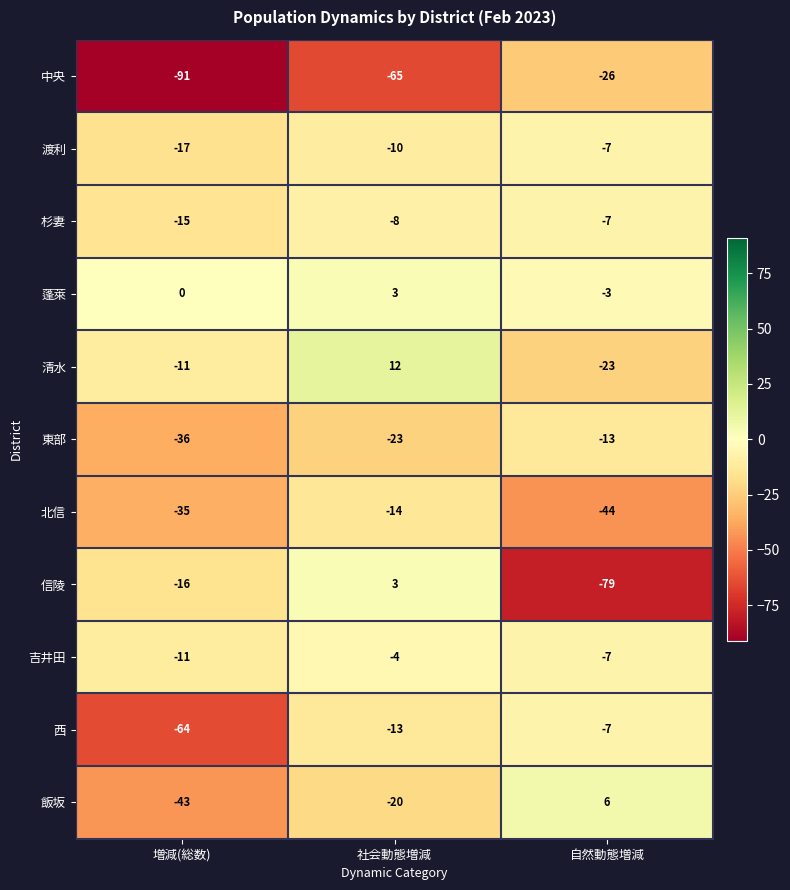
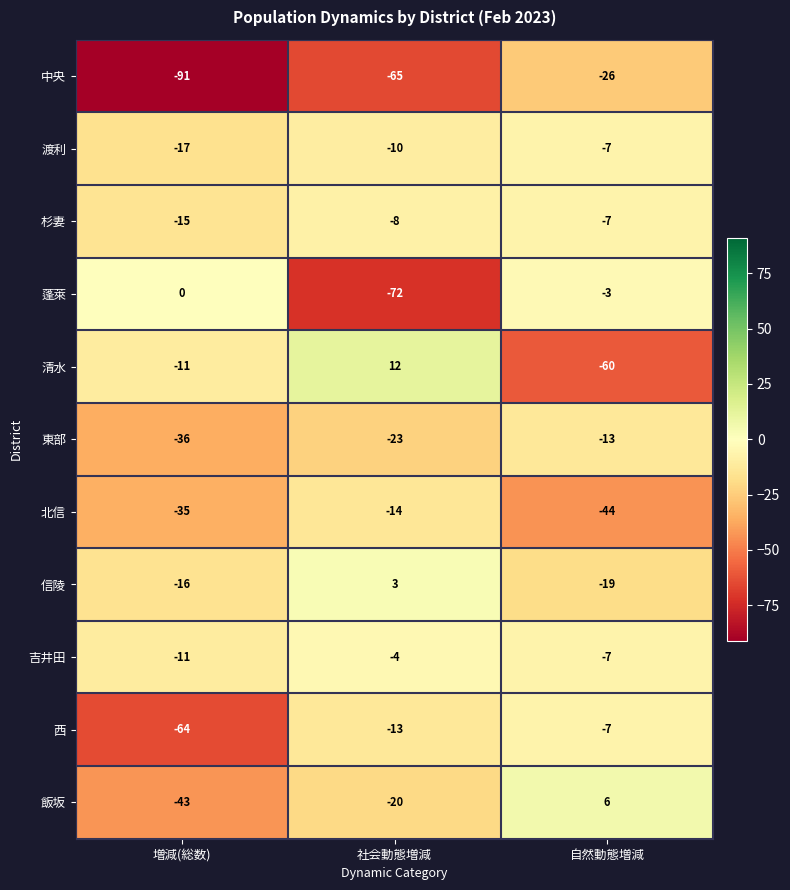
  {
    "中央": {
      "増減(総数)": -91,
      "社会動態増減": -65,
      "自然動態増減": -26
    },
    "渡利": {
      "増減(総数)": -17,
      "社会動態増減": -10,
      "自然動態増減": -7
    },
    "杉妻": {
      "増減(総数)": -15,
      "社会動態増減": -8,
      "自然動態増減": -7
    },
    "蓬萊": {
      "増減(総数)": 0,
-     "社会動態増減": 3,
+     "社会動態増減": -72,
      "自然動態増減": -3
    },
    "清水": {
      "増減(総数)": -11,
      "社会動態増減": 12,
-     "自然動態増減": -23
+     "自然動態増減": -60
    },
    "東部": {
      "増減(総数)": -36,
      "社会動態増減": -23,
      "自然動態増減": -13
    },
    "北信": {
      "増減(総数)": -35,
      "社会動態増減": -14,
      "自然動態増減": -44
    },
    "信陵": {
      "増減(総数)": -16,
      "社会動態増減": 3,
-     "自然動態増減": -79
+     "自然動態増減": -19
    },
    "吉井田": {
      "増減(総数)": -11,
      "社会動態増減": -4,
      "自然動態増減": -7
    },
    "西": {
      "増減(総数)": -64,
      "社会動態増減": -13,
      "自然動態増減": -7
    },
    "飯坂": {
      "増減(総数)": -43,
      "社会動態増減": -20,
      "自然動態増減": 6
    }
  }
